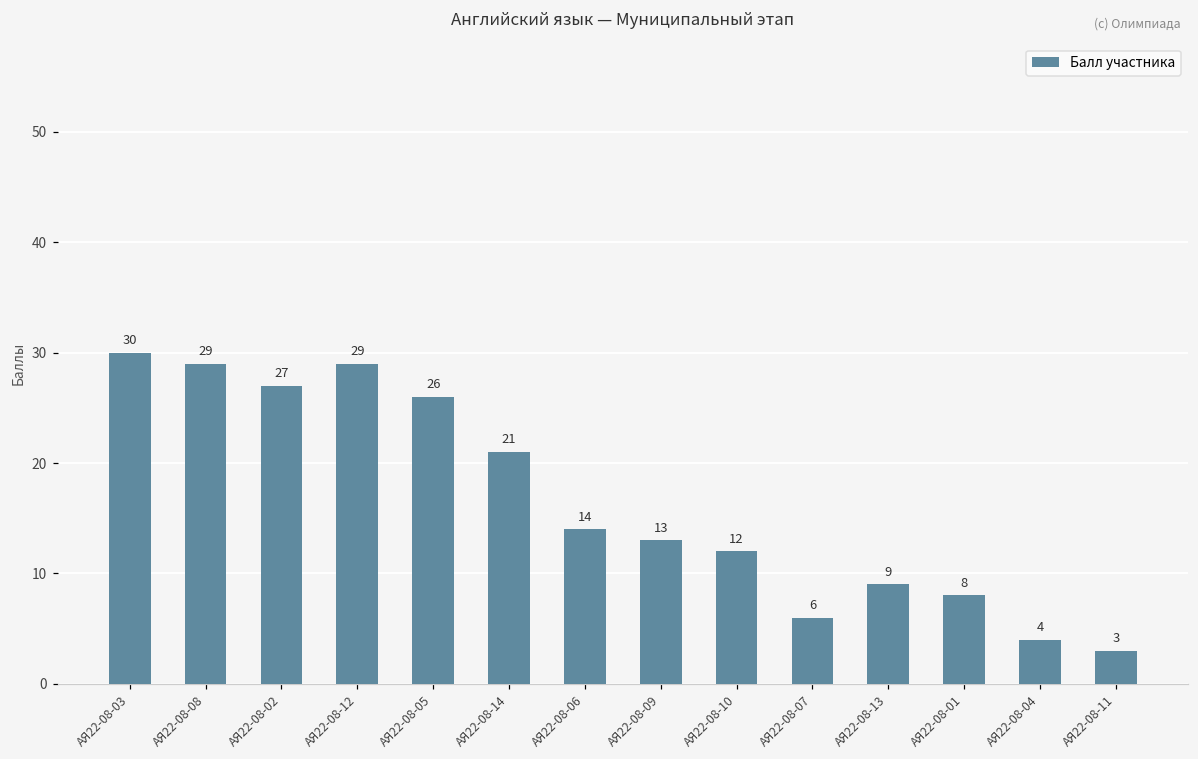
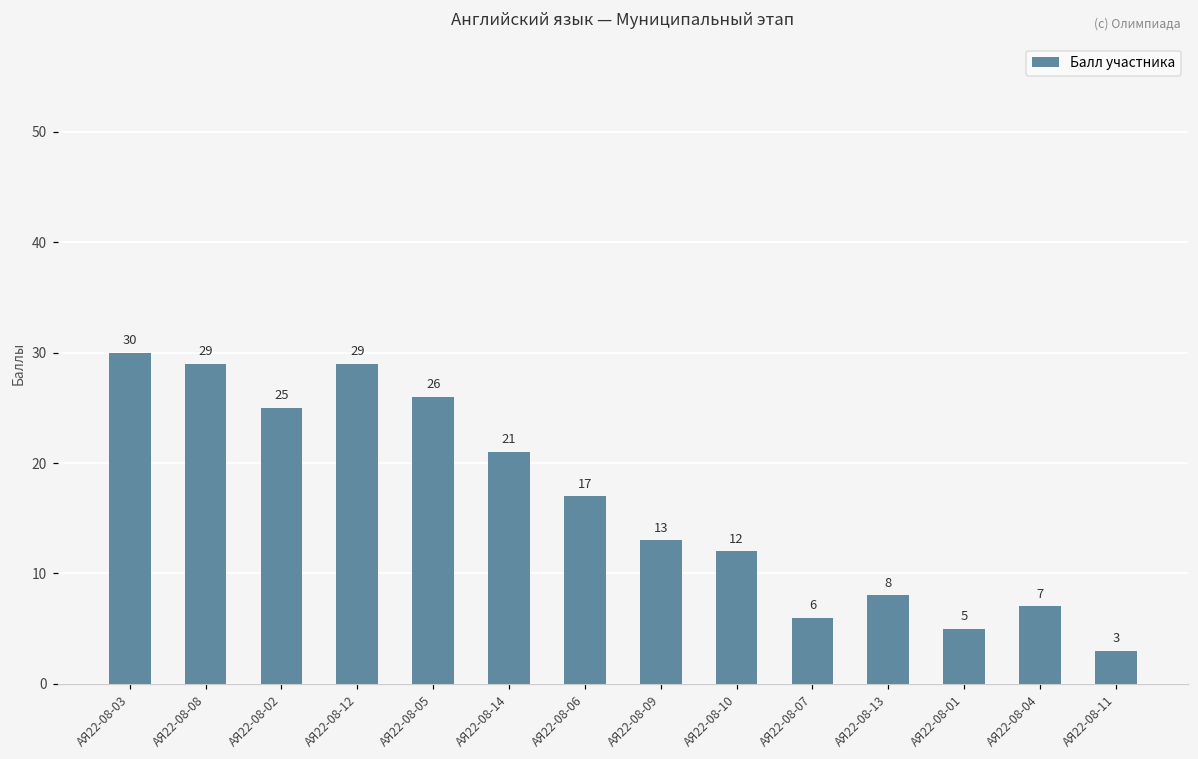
  {
    "АЯ22-08-03": 30,
    "АЯ22-08-08": 29,
-   "АЯ22-08-02": 27,
+   "АЯ22-08-02": 25,
    "АЯ22-08-12": 29,
    "АЯ22-08-05": 26,
    "АЯ22-08-14": 21,
-   "АЯ22-08-06": 14,
+   "АЯ22-08-06": 17,
    "АЯ22-08-09": 13,
    "АЯ22-08-10": 12,
    "АЯ22-08-07": 6,
-   "АЯ22-08-13": 9,
-   "АЯ22-08-01": 8,
-   "АЯ22-08-04": 4,
+   "АЯ22-08-13": 8,
+   "АЯ22-08-01": 5,
+   "АЯ22-08-04": 7,
    "АЯ22-08-11": 3
  }
